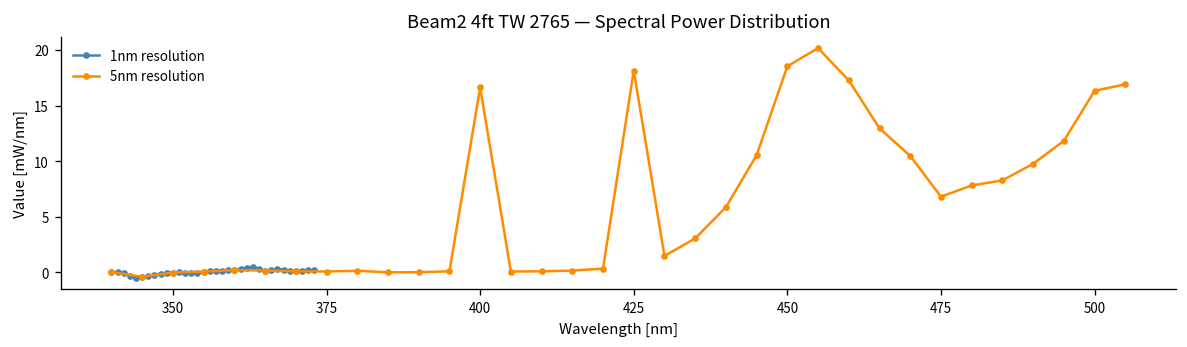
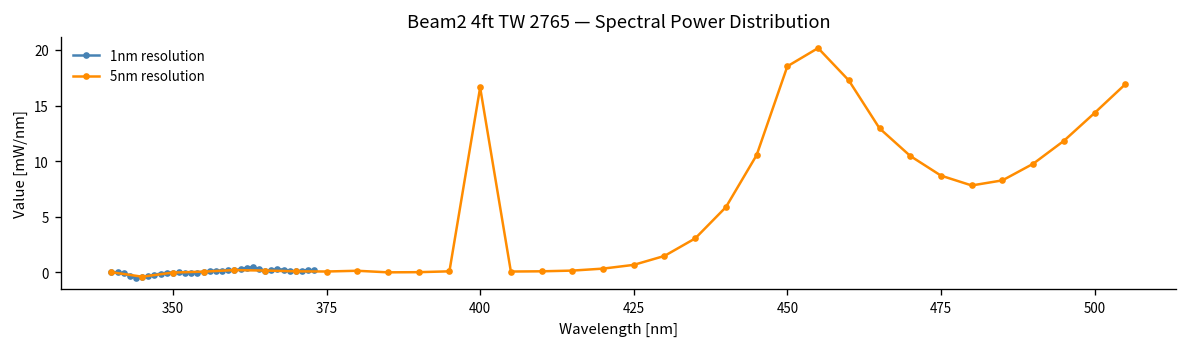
  {
    "5nm resolution": {
      "375": 0,
      "400": 17,
-     "425": 18,
+     "425": 1,
      "450": 19,
-     "475": 7,
-     "500": 16
+     "475": 9,
+     "500": 14
    }
  }
